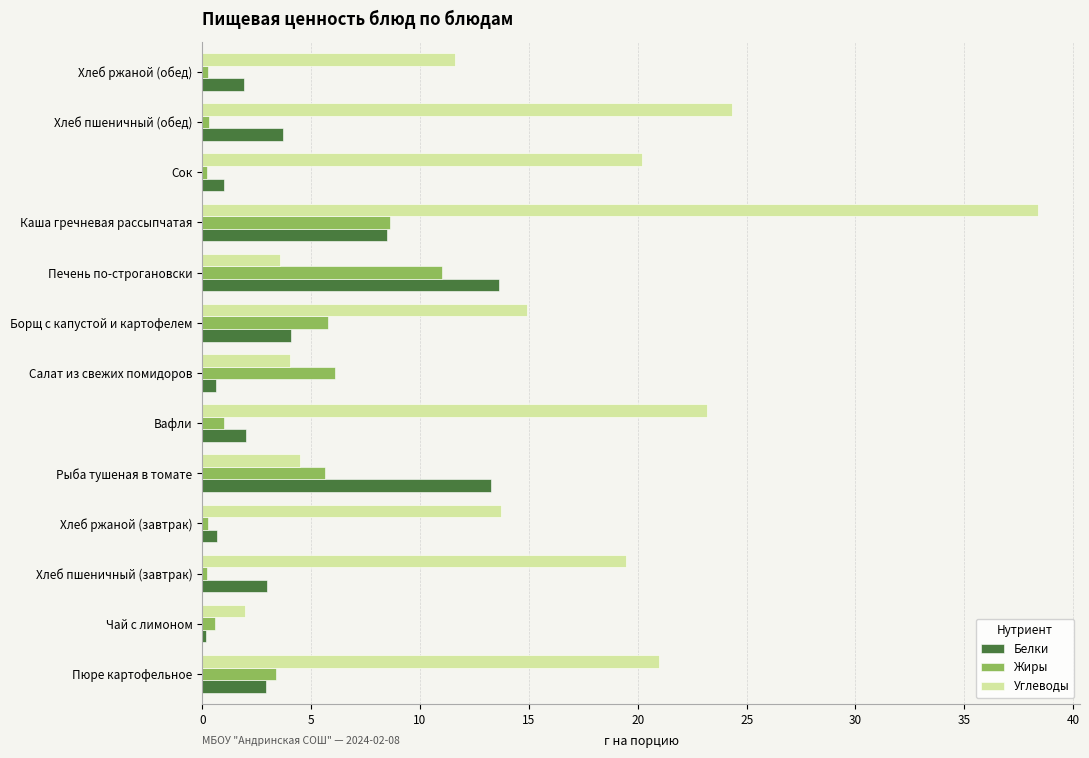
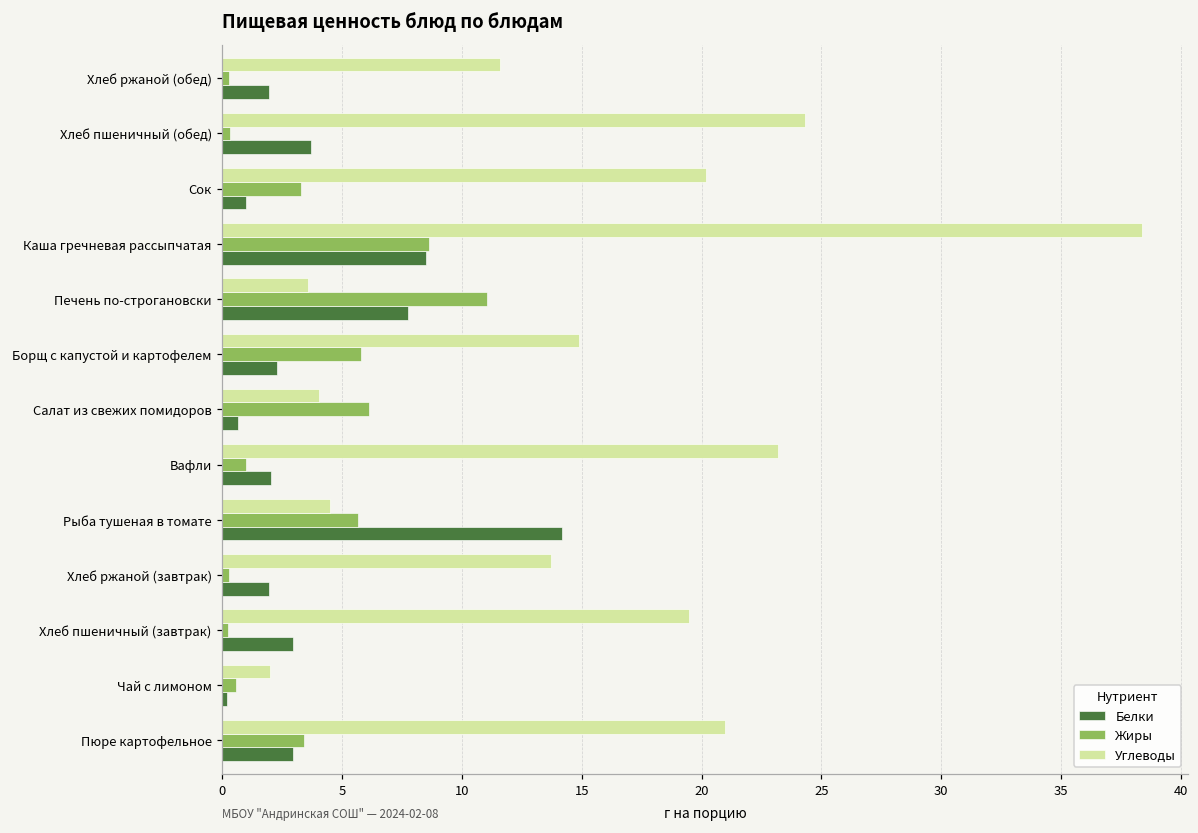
  {
    "Белки": {
      "Хлеб ржаной (обед)": 1.9,
      "Хлеб пшеничный (обед)": 3.7,
      "Сок": 1.0,
      "Каша гречневая рассыпчатая": 8.5,
-     "Печень по-строгановски": 13.7,
-     "Борщ с капустой и картофелем": 4.1,
+     "Печень по-строгановски": 7.8,
+     "Борщ с капустой и картофелем": 2.3,
      "Салат из свежих помидоров": 0.6,
      "Вафли": 2.0,
-     "Рыба тушеная в томате": 13.2,
-     "Хлеб ржаной (завтрак)": 0.7,
+     "Рыба тушеная в томате": 14.2,
+     "Хлеб ржаной (завтрак)": 1.9,
      "Хлеб пшеничный (завтрак)": 3.0,
      "Чай с лимоном": 0.2,
      "Пюре картофельное": 3.0
    },
    "Жиры": {
      "Хлеб ржаной (обед)": 0.3,
      "Хлеб пшеничный (обед)": 0.3,
-     "Сок": 0.2,
+     "Сок": 3.3,
      "Каша гречневая рассыпчатая": 8.6,
      "Печень по-строгановски": 11.0,
      "Борщ с капустой и картофелем": 5.8,
      "Салат из свежих помидоров": 6.1,
      "Вафли": 1.0,
      "Рыба тушеная в томате": 5.7,
      "Хлеб ржаной (завтрак)": 0.3,
      "Хлеб пшеничный (завтрак)": 0.2,
      "Чай с лимоном": 0.6,
      "Пюре картофельное": 3.4
    },
    "Углеводы": {
      "Хлеб ржаной (обед)": 11.6,
      "Хлеб пшеничный (обед)": 24.3,
      "Сок": 20.2,
      "Каша гречневая рассыпчатая": 38.4,
      "Печень по-строгановски": 3.6,
      "Борщ с капустой и картофелем": 14.9,
      "Салат из свежих помидоров": 4.0,
      "Вафли": 23.2,
      "Рыба тушеная в томате": 4.5,
      "Хлеб ржаной (завтрак)": 13.7,
      "Хлеб пшеничный (завтрак)": 19.5,
      "Чай с лимоном": 2.0,
      "Пюре картофельное": 21.0
    }
  }
